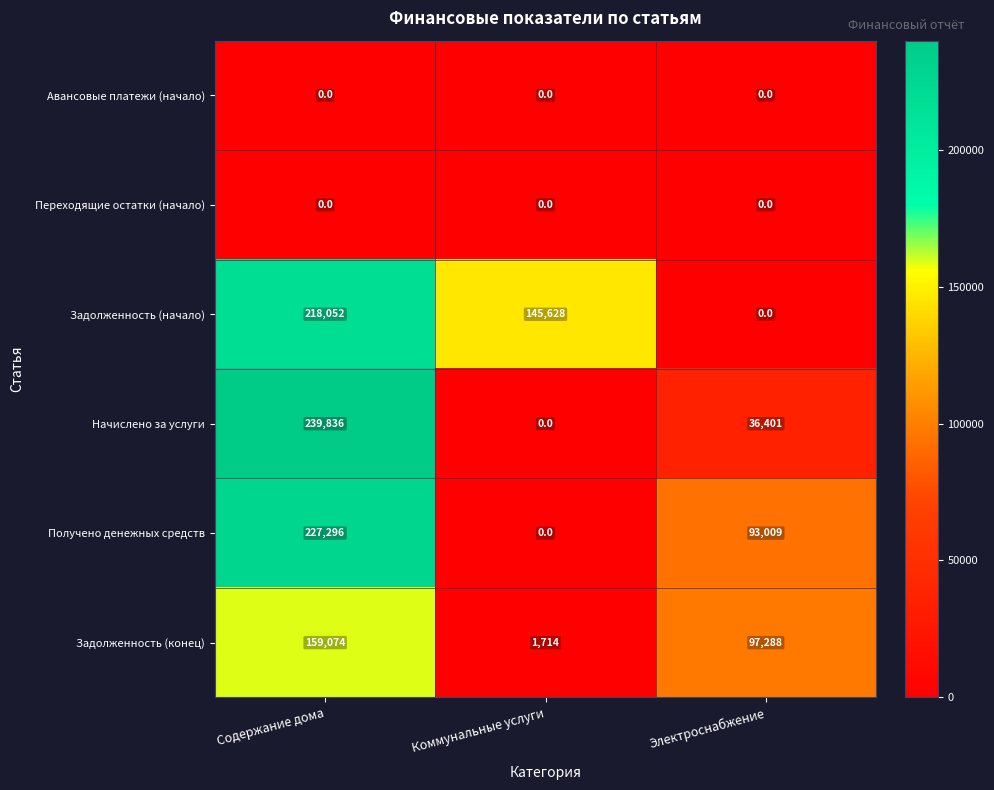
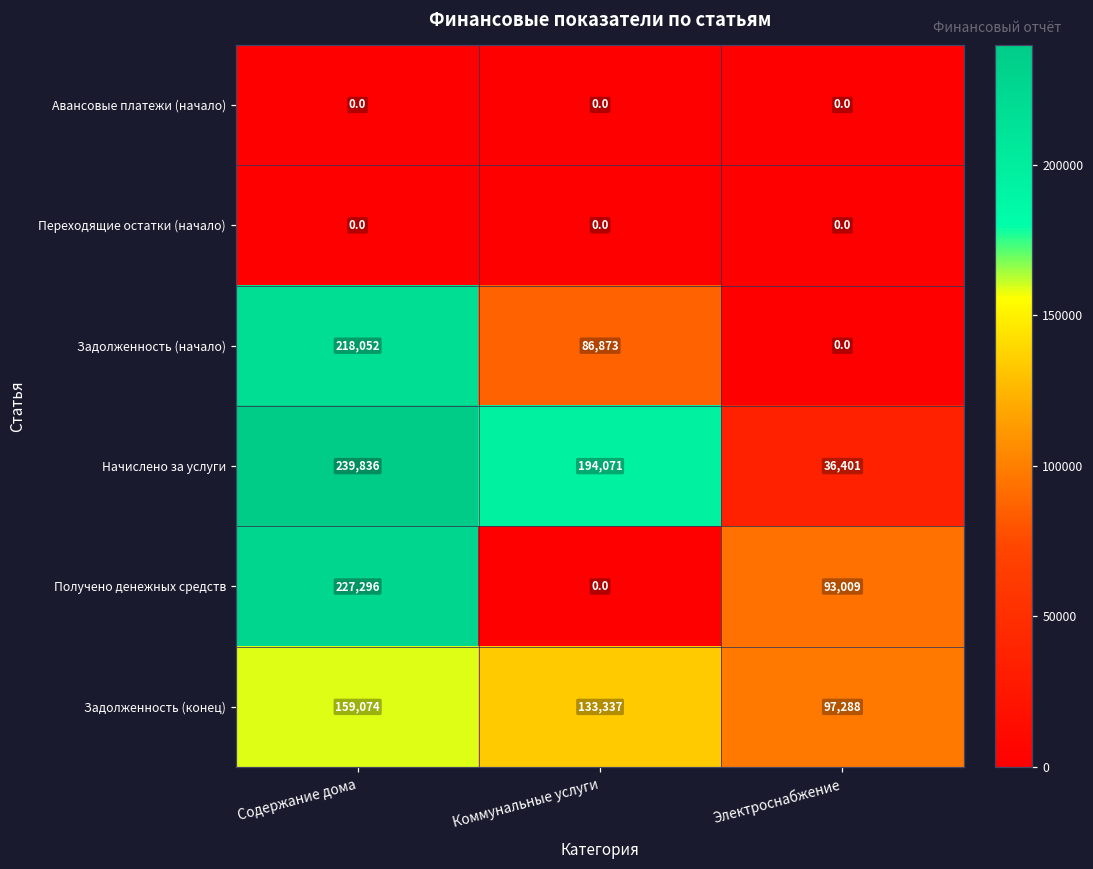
  {
    "Задолженность (начало)": {
-     "Коммунальные услуги": "145,628"
+     "Коммунальные услуги": "86,873"
    },
    "Начислено за услуги": {
-     "Коммунальные услуги": "0.0"
+     "Коммунальные услуги": "194,071"
    },
    "Задолженность (конец)": {
-     "Коммунальные услуги": "1,714"
+     "Коммунальные услуги": "133,337"
    }
  }
